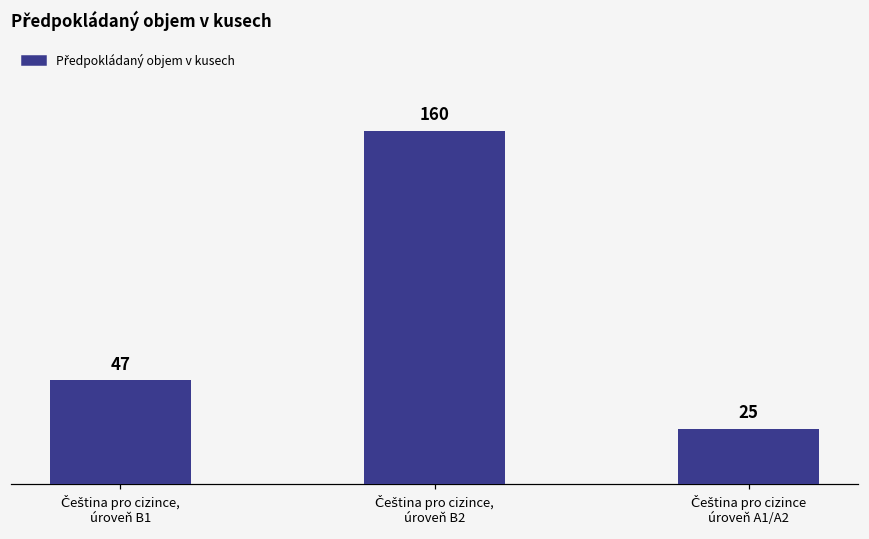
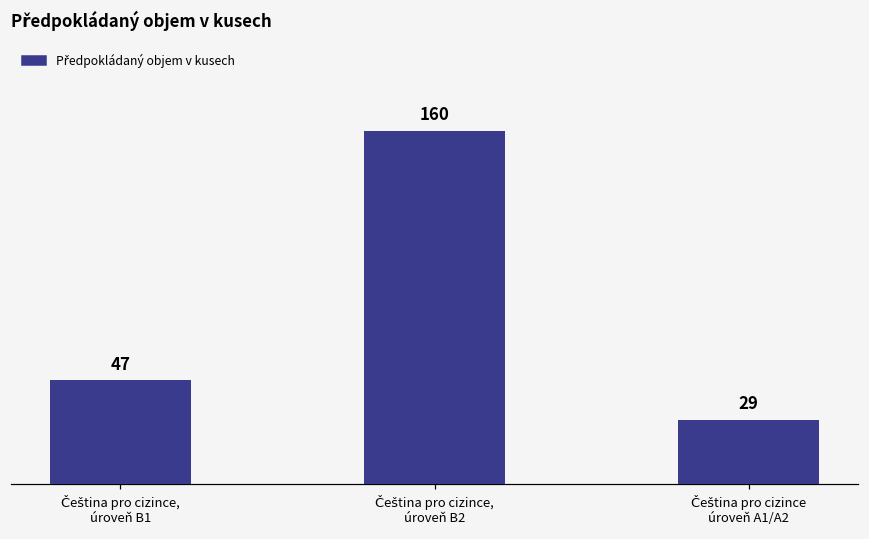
  {
    "Čeština pro cizince, úroveň B1": 47,
    "Čeština pro cizince, úroveň B2": 160,
-   "Čeština pro cizince úroveň A1/A2": 25
+   "Čeština pro cizince úroveň A1/A2": 29
  }
